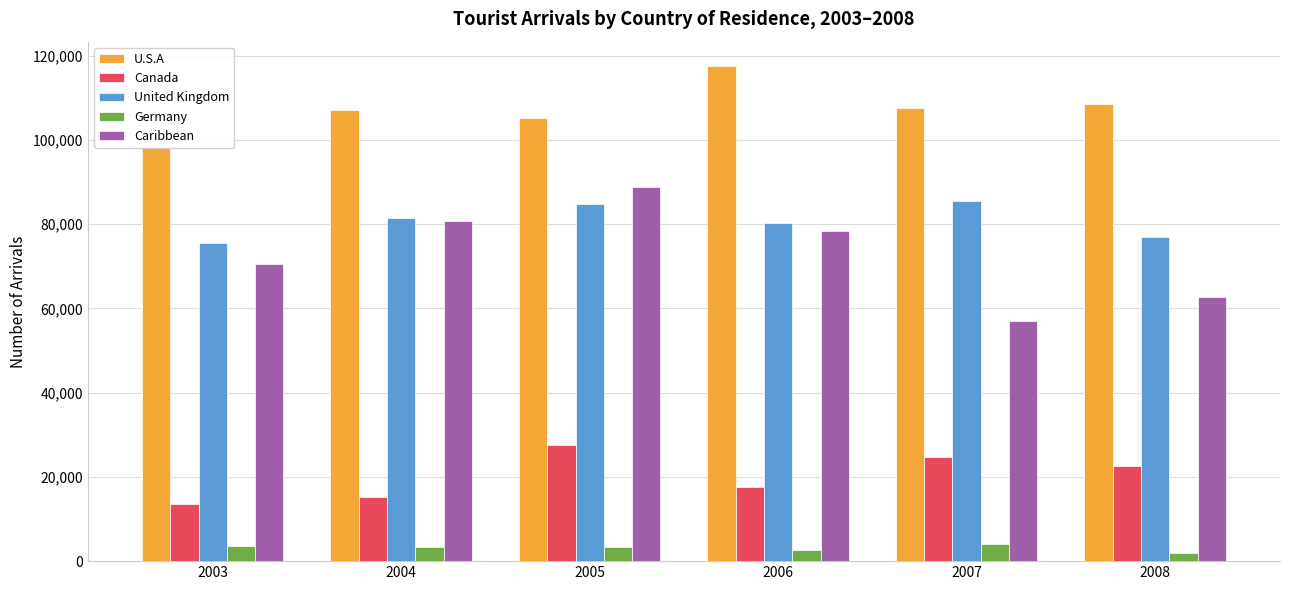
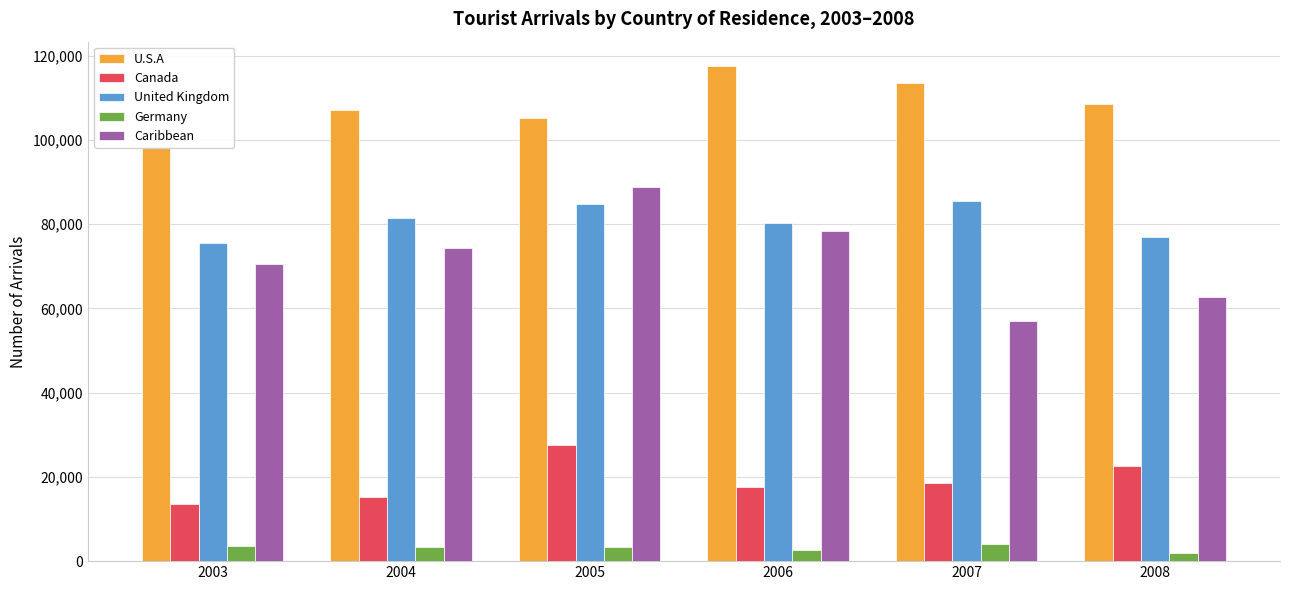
  {
    "U.S.A": {
      "2003": "98,000",
      "2004": "107,000",
      "2005": "105,000",
      "2006": "117,000",
-     "2007": "108,000",
+     "2007": "113,000",
      "2008": "109,000"
    },
    "Canada": {
      "2003": "13,000",
      "2004": "15,000",
      "2005": "27,000",
      "2006": "17,000",
-     "2007": "25,000",
+     "2007": "19,000",
      "2008": "23,000"
    },
    "United Kingdom": {
      "2003": "75,000",
      "2004": "81,000",
      "2005": "85,000",
      "2006": "80,000",
      "2007": "85,000",
      "2008": "77,000"
    },
    "Germany": {
      "2003": "4,000",
      "2004": "3,000",
      "2005": "3,000",
      "2006": "3,000",
      "2007": "4,000",
      "2008": "2,000"
    },
    "Caribbean": {
      "2003": "71,000",
-     "2004": "81,000",
+     "2004": "74,000",
      "2005": "89,000",
      "2006": "78,000",
      "2007": "57,000",
      "2008": "63,000"
    }
  }
